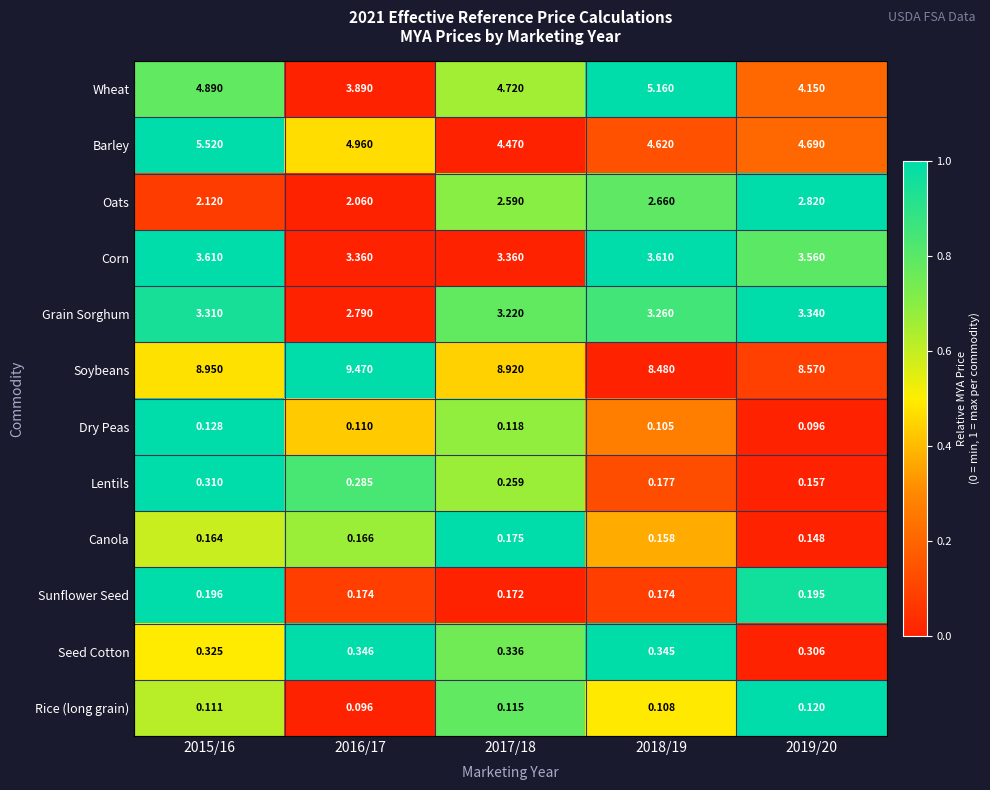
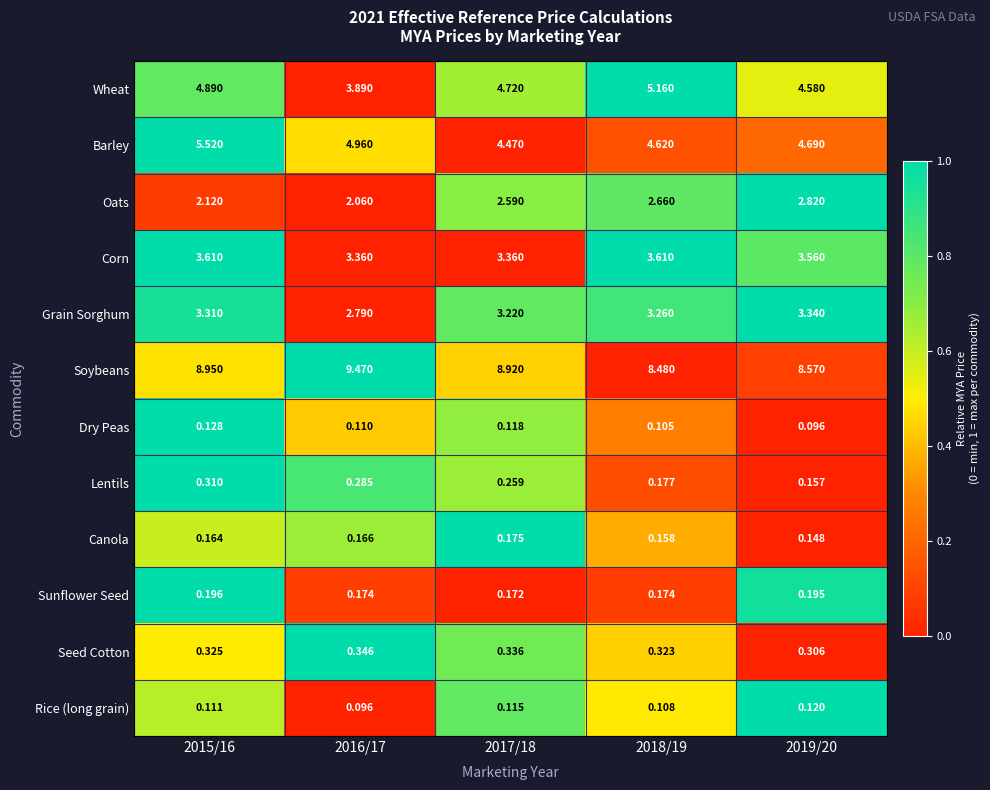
  {
    "Wheat": {
      "2015/16": 4.890,
      "2016/17": 3.890,
      "2017/18": 4.720,
      "2018/19": 5.160,
-     "2019/20": 4.150
+     "2019/20": 4.580
    },
    "Barley": {
      "2015/16": 5.520,
      "2016/17": 4.960,
      "2017/18": 4.470,
      "2018/19": 4.620,
      "2019/20": 4.690
    },
    "Oats": {
      "2015/16": 2.120,
      "2016/17": 2.060,
      "2017/18": 2.590,
      "2018/19": 2.660,
      "2019/20": 2.820
    },
    "Corn": {
      "2015/16": 3.610,
      "2016/17": 3.360,
      "2017/18": 3.360,
      "2018/19": 3.610,
      "2019/20": 3.560
    },
    "Grain Sorghum": {
      "2015/16": 3.310,
      "2016/17": 2.790,
      "2017/18": 3.220,
      "2018/19": 3.260,
      "2019/20": 3.340
    },
    "Soybeans": {
      "2015/16": 8.950,
      "2016/17": 9.470,
      "2017/18": 8.920,
      "2018/19": 8.480,
      "2019/20": 8.570
    },
    "Dry Peas": {
      "2015/16": 0.128,
      "2016/17": 0.110,
      "2017/18": 0.118,
      "2018/19": 0.105,
      "2019/20": 0.096
    },
    "Lentils": {
      "2015/16": 0.310,
      "2016/17": 0.285,
      "2017/18": 0.259,
      "2018/19": 0.177,
      "2019/20": 0.157
    },
    "Canola": {
      "2015/16": 0.164,
      "2016/17": 0.166,
      "2017/18": 0.175,
      "2018/19": 0.158,
      "2019/20": 0.148
    },
    "Sunflower Seed": {
      "2015/16": 0.196,
      "2016/17": 0.174,
      "2017/18": 0.172,
      "2018/19": 0.174,
      "2019/20": 0.195
    },
    "Seed Cotton": {
      "2015/16": 0.325,
      "2016/17": 0.346,
      "2017/18": 0.336,
-     "2018/19": 0.345,
+     "2018/19": 0.323,
      "2019/20": 0.306
    },
    "Rice (long grain)": {
      "2015/16": 0.111,
      "2016/17": 0.096,
      "2017/18": 0.115,
      "2018/19": 0.108,
      "2019/20": 0.120
    }
  }
